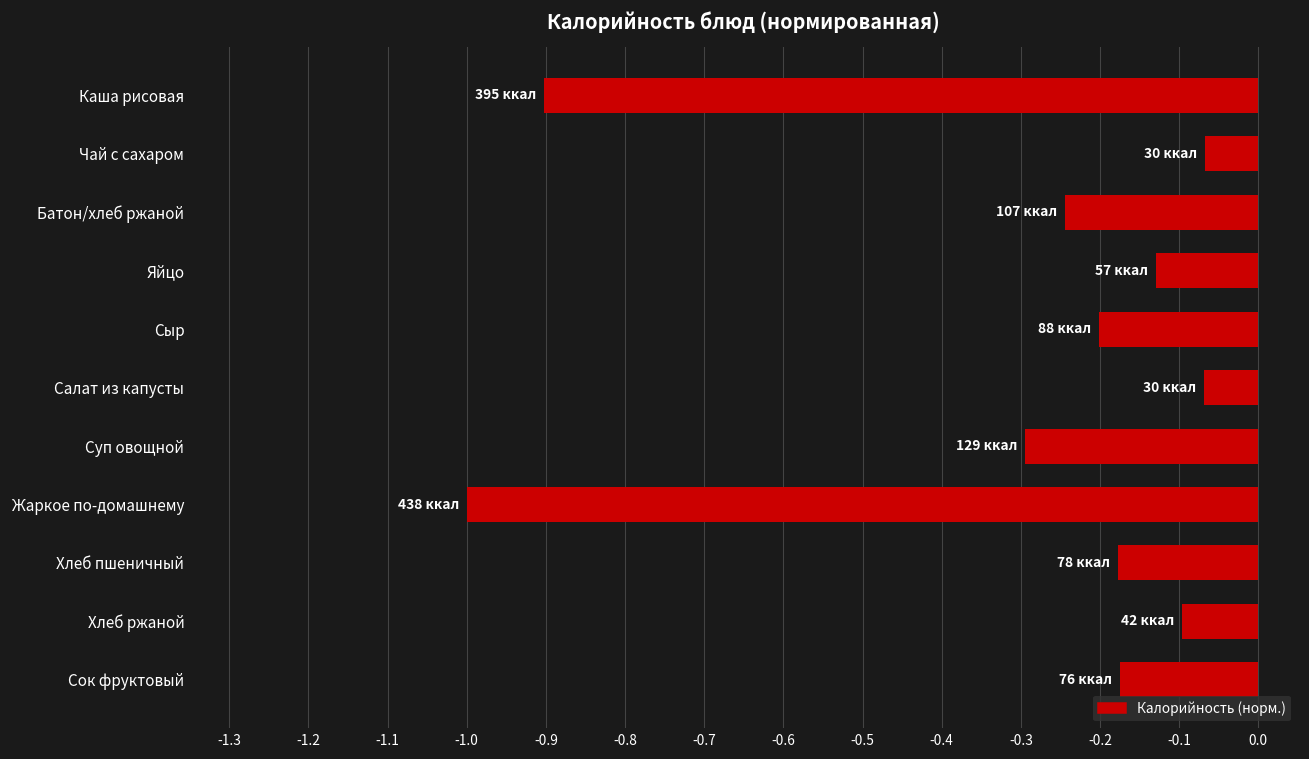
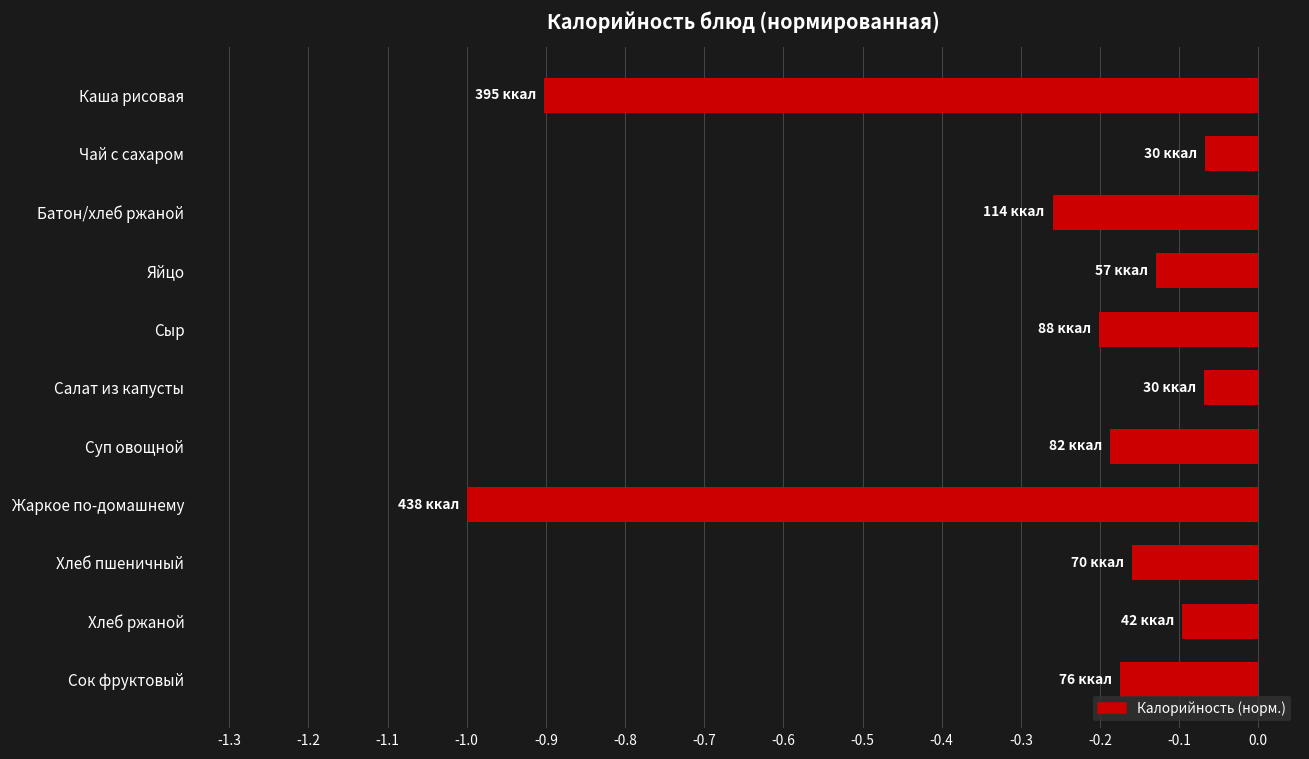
  {
-   "Батон/хлеб ржаной": 107,
-   "Суп овощной": 129,
-   "Хлеб пшеничный": 78
+   "Батон/хлеб ржаной": 114,
+   "Суп овощной": 82,
+   "Хлеб пшеничный": 70
  }
